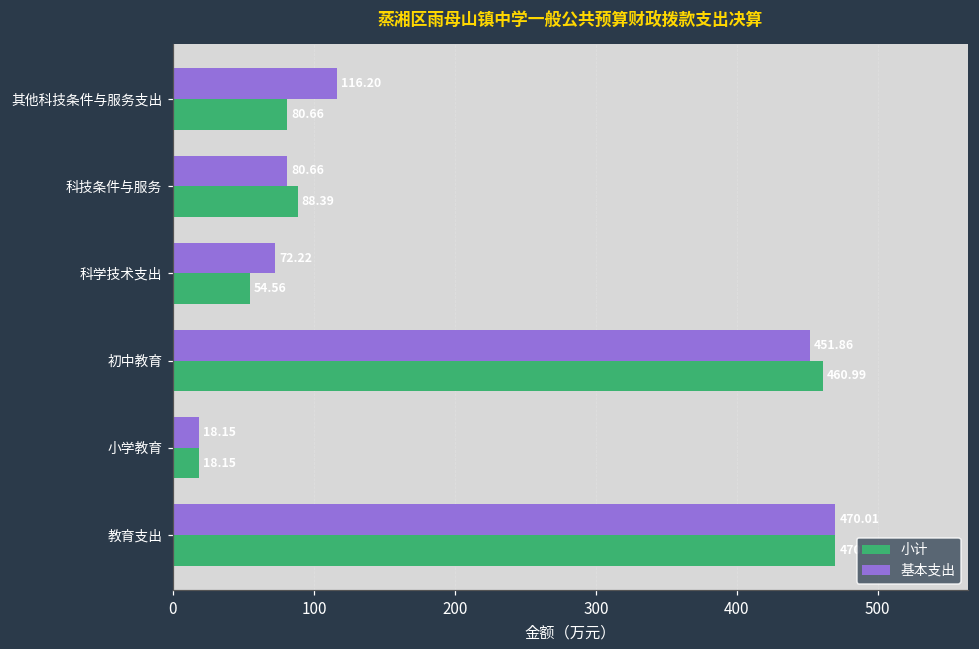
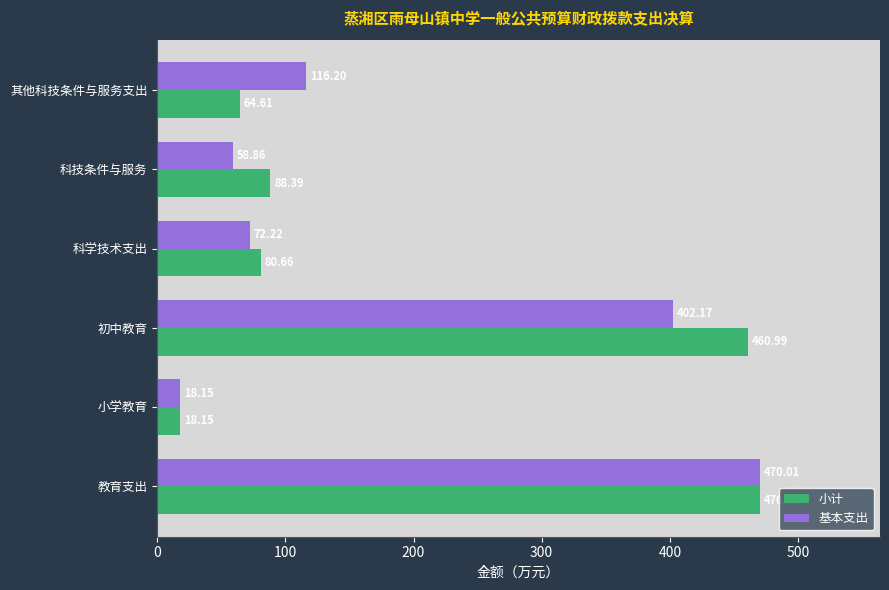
  {
    "小计": {
-     "其他科技条件与服务支出": 81,
+     "其他科技条件与服务支出": 65,
      "科技条件与服务": 88,
-     "科学技术支出": 55,
+     "科学技术支出": 81,
      "初中教育": 461,
      "小学教育": 18
    },
    "基本支出": {
      "其他科技条件与服务支出": 116,
-     "科技条件与服务": 81,
+     "科技条件与服务": 59,
      "科学技术支出": 72,
-     "初中教育": 452,
+     "初中教育": 402,
      "小学教育": 18
    }
  }
